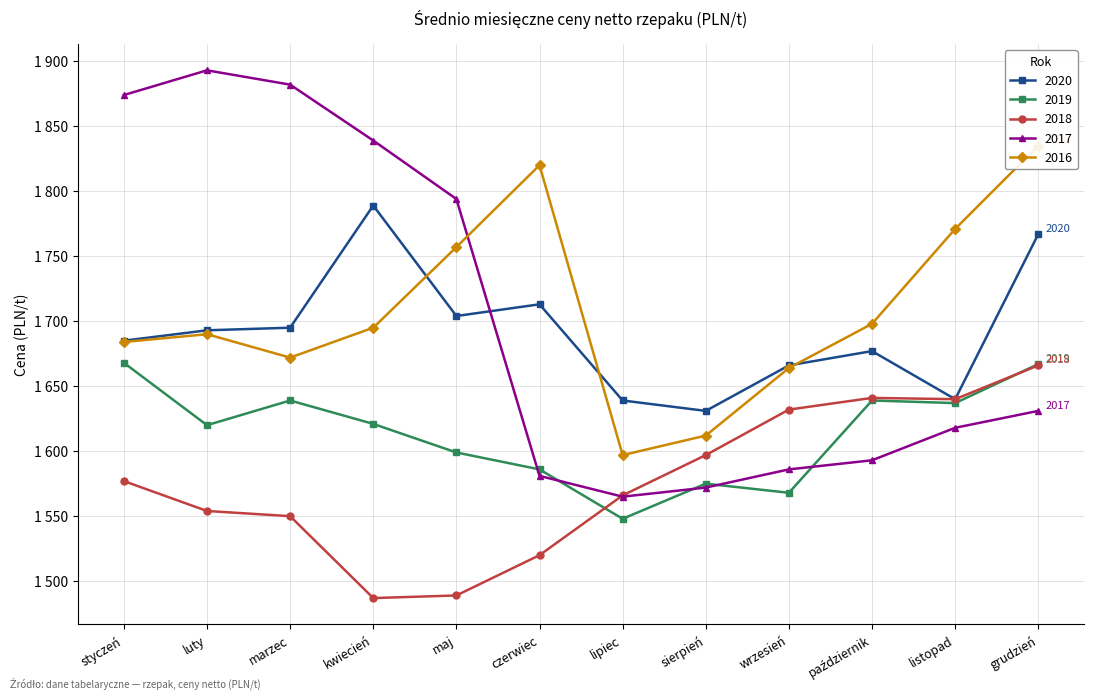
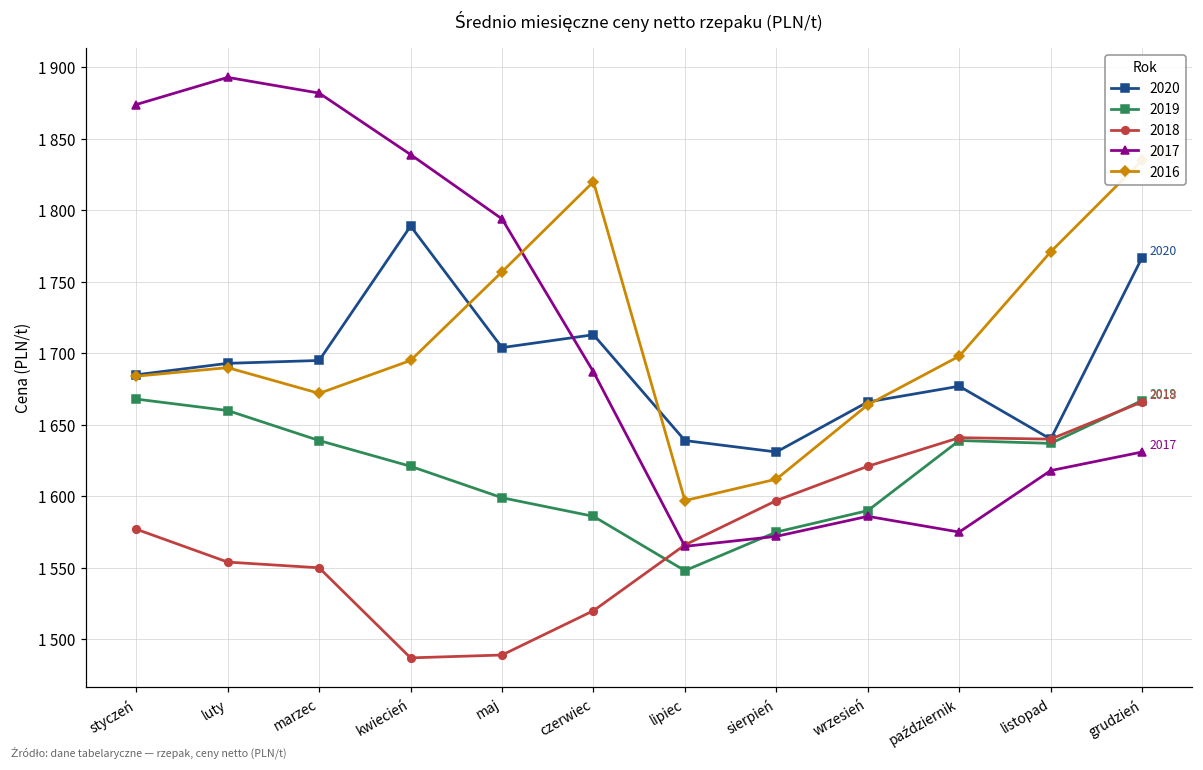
  {
    "2020": {
      "luty": 1693,
      "marzec": 1695,
      "kwiecień": 1789,
      "maj": 1704,
      "czerwiec": 1713,
      "lipiec": 1639,
      "sierpień": 1631,
      "wrzesień": 1666,
      "październik": 1677
    },
    "2019": {
      "styczeń": 1668,
-     "luty": 1620,
+     "luty": 1660,
      "marzec": 1639,
      "kwiecień": 1621,
      "maj": 1599,
      "czerwiec": 1586,
      "lipiec": 1548,
      "sierpień": 1575,
-     "wrzesień": 1568,
+     "wrzesień": 1590,
      "październik": 1639,
      "listopad": 1637
    },
    "2018": {
      "styczeń": 1577,
      "luty": 1554,
      "marzec": 1550,
      "kwiecień": 1487,
      "maj": 1489,
      "czerwiec": 1520,
      "sierpień": 1597,
-     "wrzesień": 1632,
+     "wrzesień": 1621,
      "październik": 1641
    },
    "2017": {
      "styczeń": 1874,
      "luty": 1893,
      "marzec": 1882,
      "kwiecień": 1839,
      "maj": 1794,
-     "czerwiec": 1581,
+     "czerwiec": 1687,
      "sierpień": 1572,
      "wrzesień": 1586,
-     "październik": 1593,
+     "październik": 1575,
      "listopad": 1618
    },
    "2016": {
      "luty": 1690,
      "marzec": 1672,
      "kwiecień": 1695,
      "maj": 1757,
      "czerwiec": 1820,
      "lipiec": 1597,
      "sierpień": 1612,
      "wrzesień": 1664,
      "październik": 1698,
      "listopad": 1771
    }
  }
